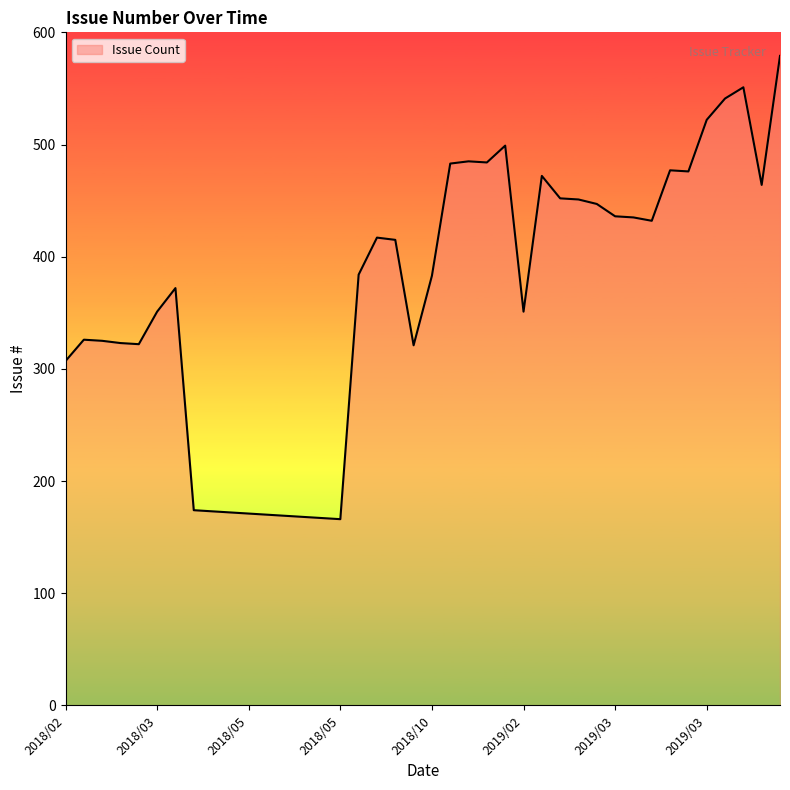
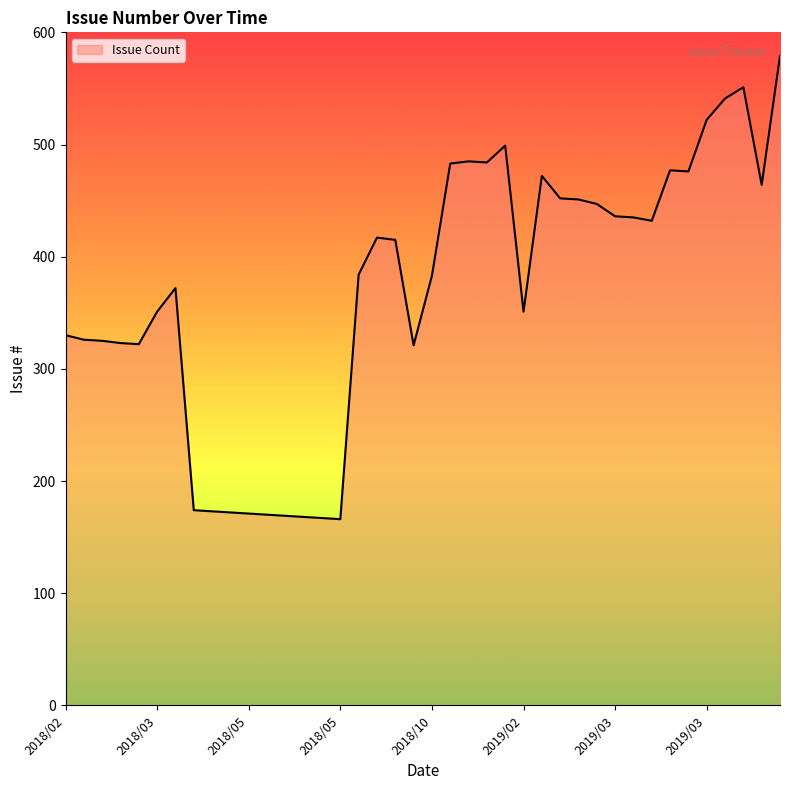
  {
-   "2018/02": 307,
+   "2018/02": 330,
    "2018/03": 351,
    "2018/10": 383,
    "2019/02": 351
  }
